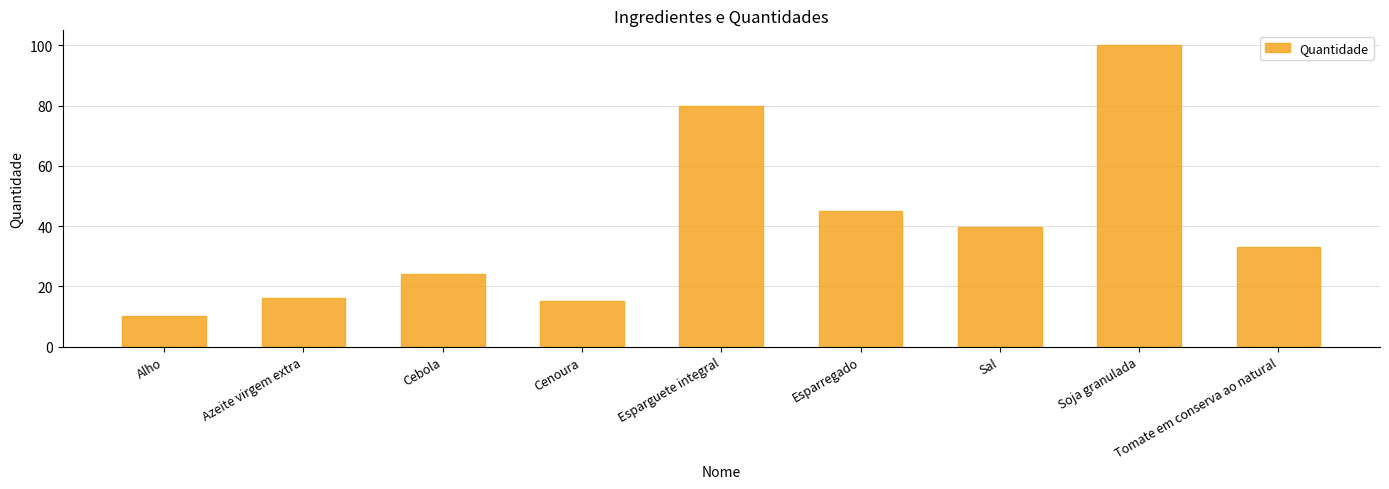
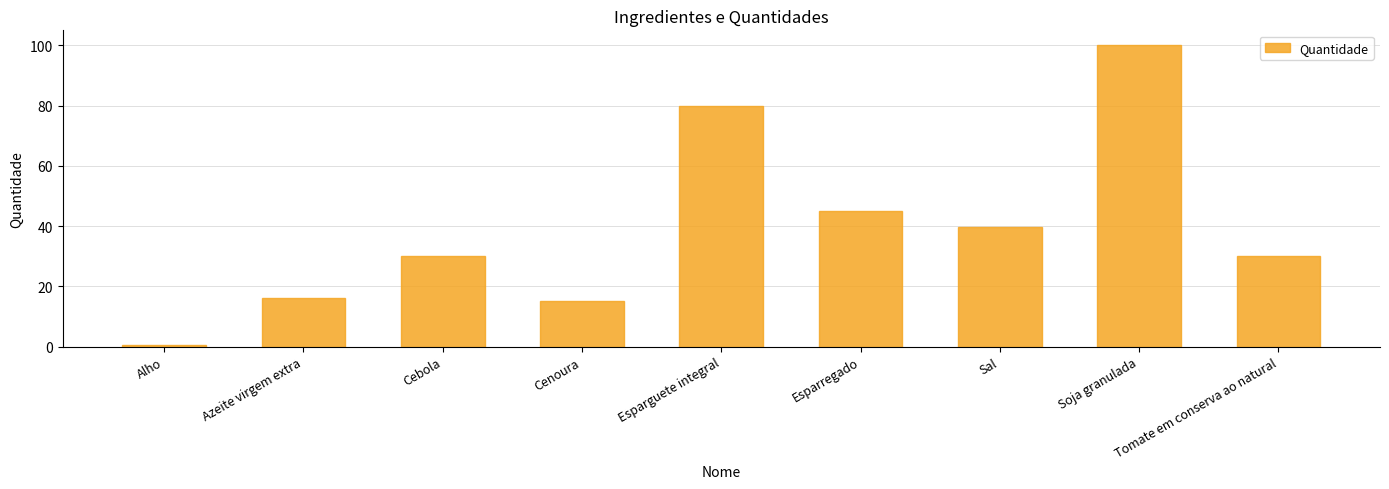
  {
-   "Alho": 10,
+   "Alho": 1,
    "Azeite virgem extra": 16,
-   "Cebola": 24,
+   "Cebola": 30,
    "Cenoura": 15,
    "Esparguete integral": 80,
    "Esparregado": 45,
    "Sal": 40,
    "Soja granulada": 100,
-   "Tomate em conserva ao natural": 33
+   "Tomate em conserva ao natural": 30
  }
